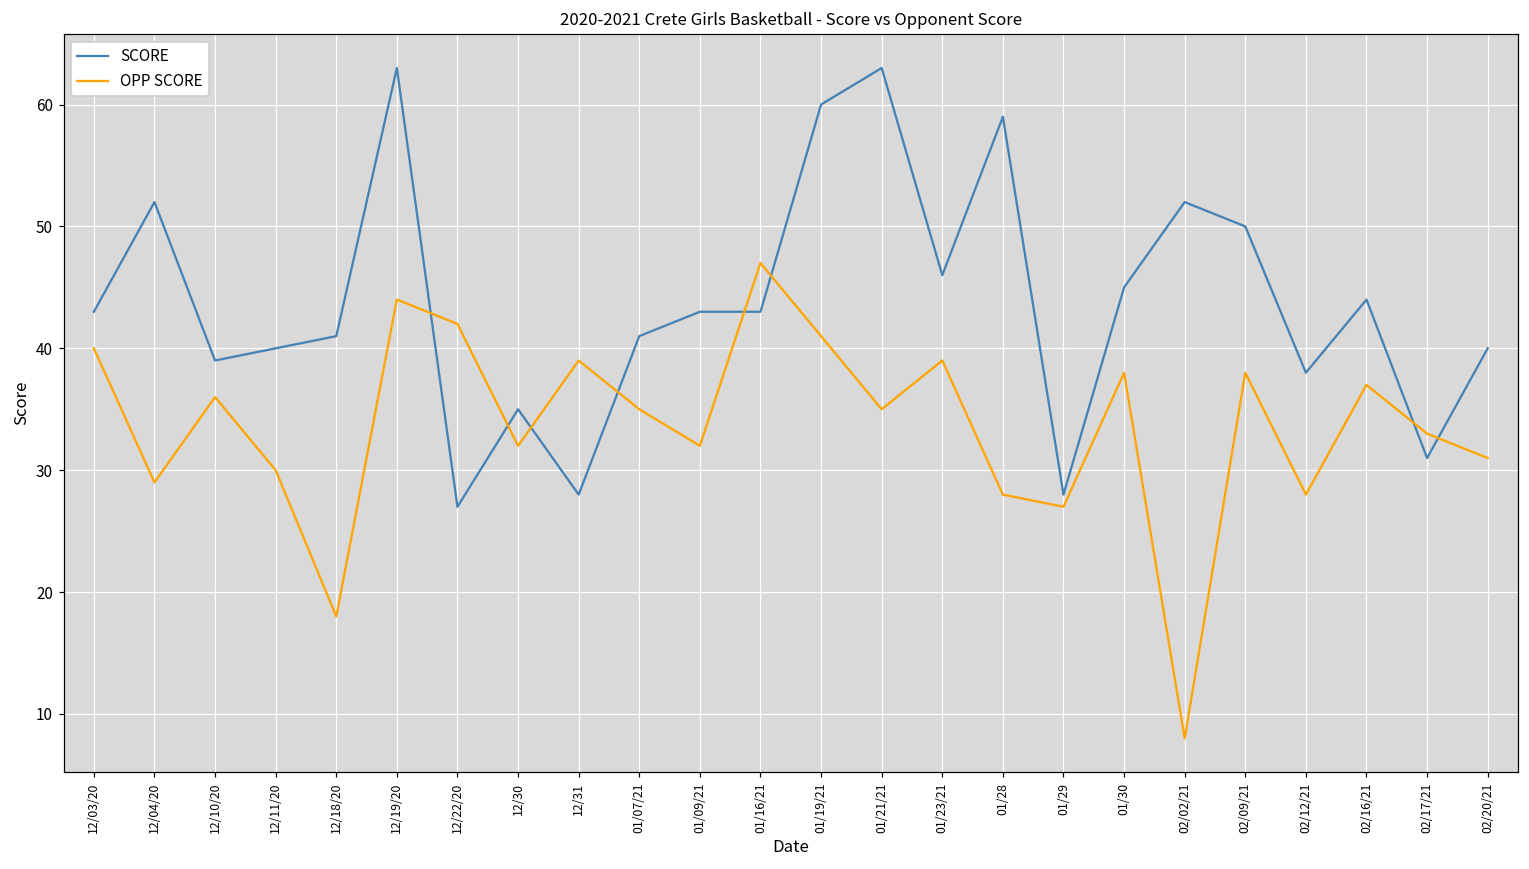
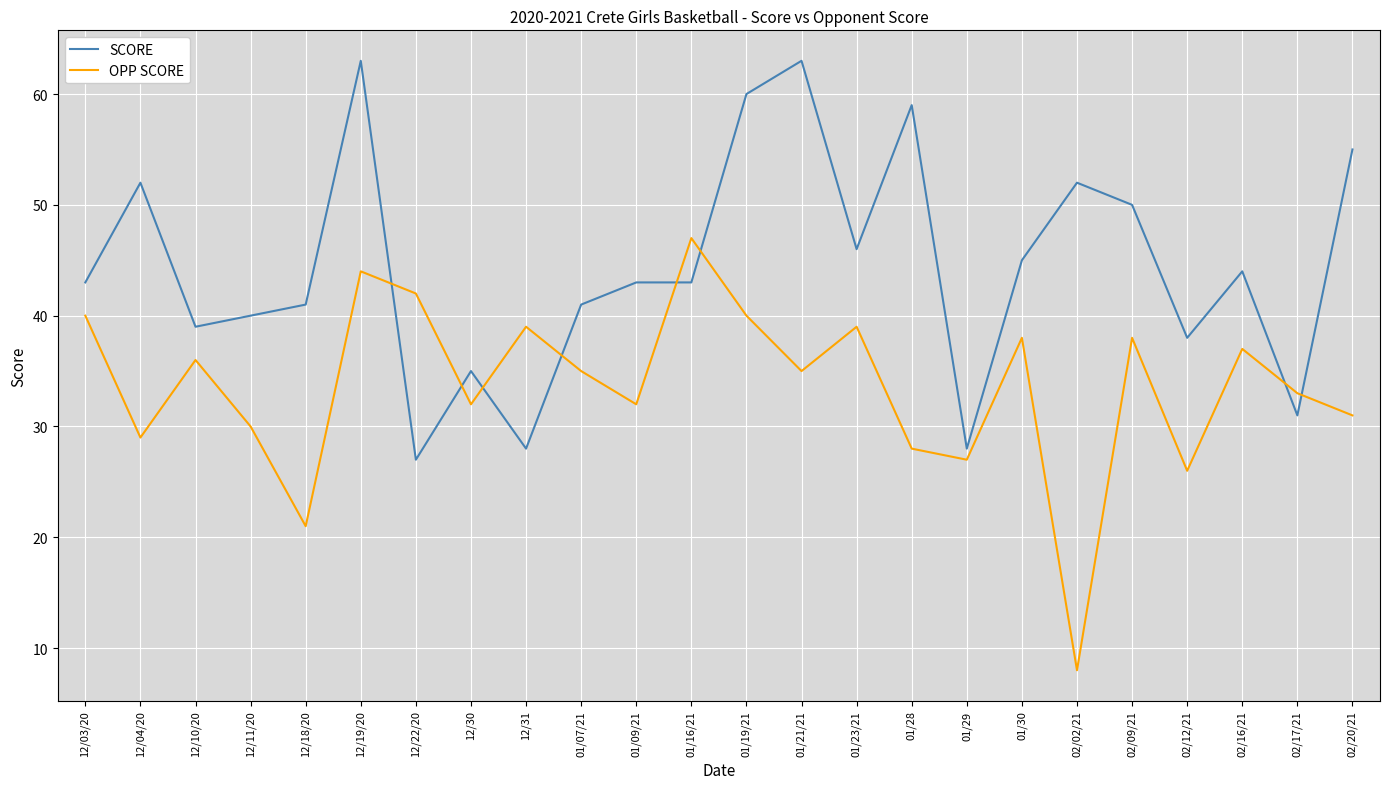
  {
    "SCORE": {
      "12/03/20": 43,
      "12/04/20": 52,
      "12/10/20": 39,
      "12/11/20": 40,
      "12/18/20": 41,
      "12/19/20": 63,
      "12/22/20": 27,
      "12/30": 35,
      "12/31": 28,
      "01/07/21": 41,
      "01/09/21": 43,
      "01/16/21": 43,
      "01/19/21": 60,
      "01/21/21": 63,
      "01/23/21": 46,
      "01/28": 59,
      "01/29": 28,
      "01/30": 45,
      "02/02/21": 52,
      "02/09/21": 50,
      "02/12/21": 38,
      "02/16/21": 44,
      "02/17/21": 31,
-     "02/20/21": 40
+     "02/20/21": 55
    },
    "OPP SCORE": {
      "12/03/20": 40,
      "12/04/20": 29,
      "12/10/20": 36,
      "12/11/20": 30,
-     "12/18/20": 18,
+     "12/18/20": 21,
      "12/19/20": 44,
      "12/22/20": 42,
      "12/30": 32,
      "12/31": 39,
      "01/07/21": 35,
      "01/09/21": 32,
      "01/16/21": 47,
-     "01/19/21": 41,
+     "01/19/21": 40,
      "01/21/21": 35,
      "01/23/21": 39,
      "01/28": 28,
      "01/29": 27,
      "01/30": 38,
      "02/02/21": 8,
      "02/09/21": 38,
-     "02/12/21": 28,
+     "02/12/21": 26,
      "02/16/21": 37,
      "02/17/21": 33,
      "02/20/21": 31
    }
  }
